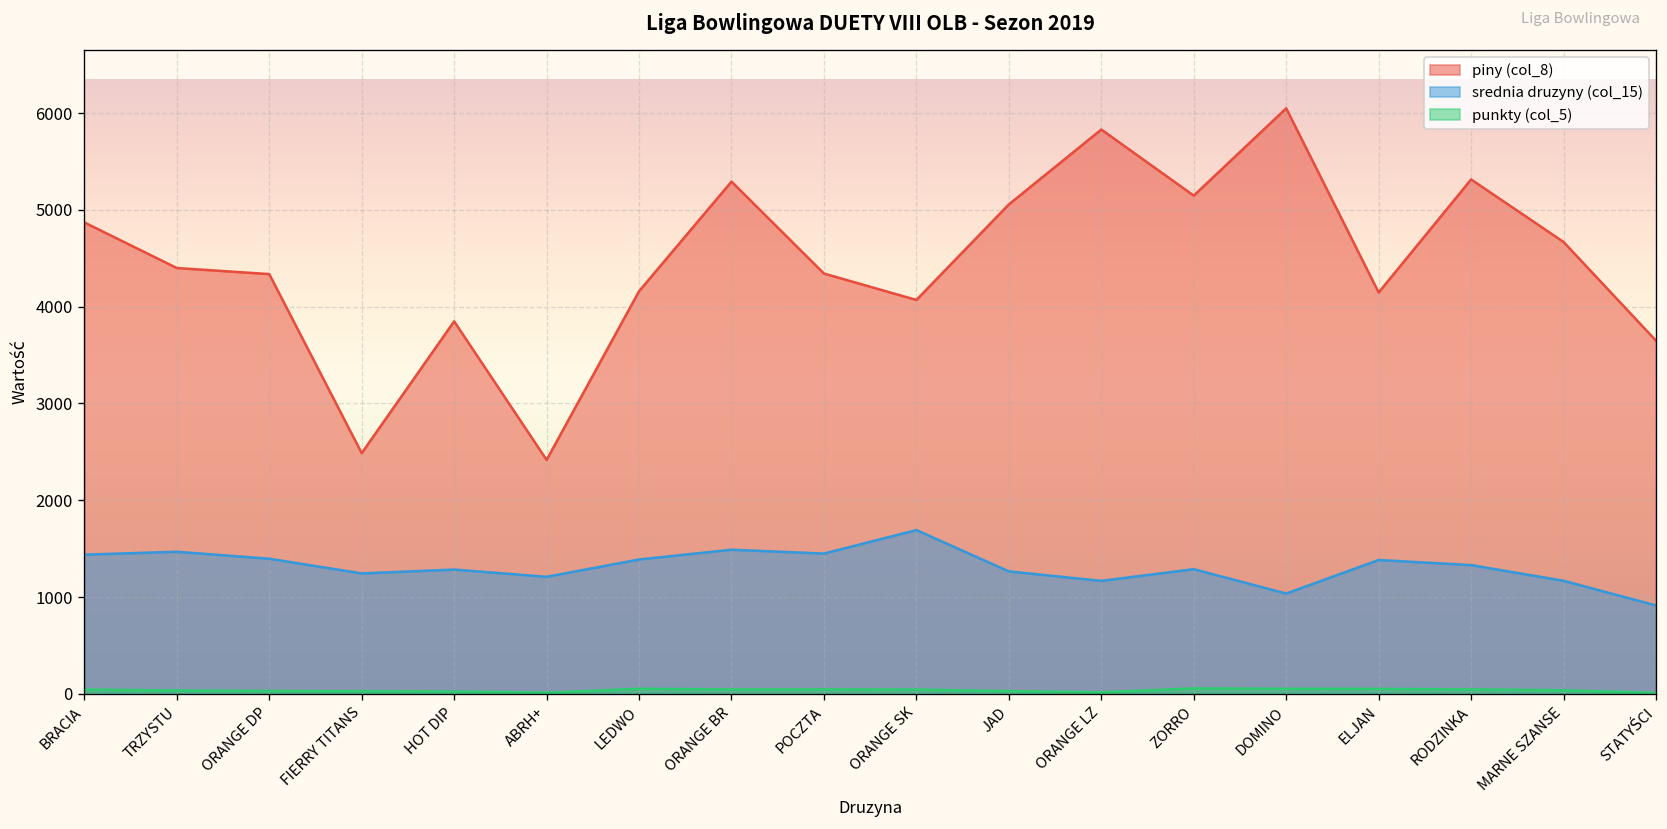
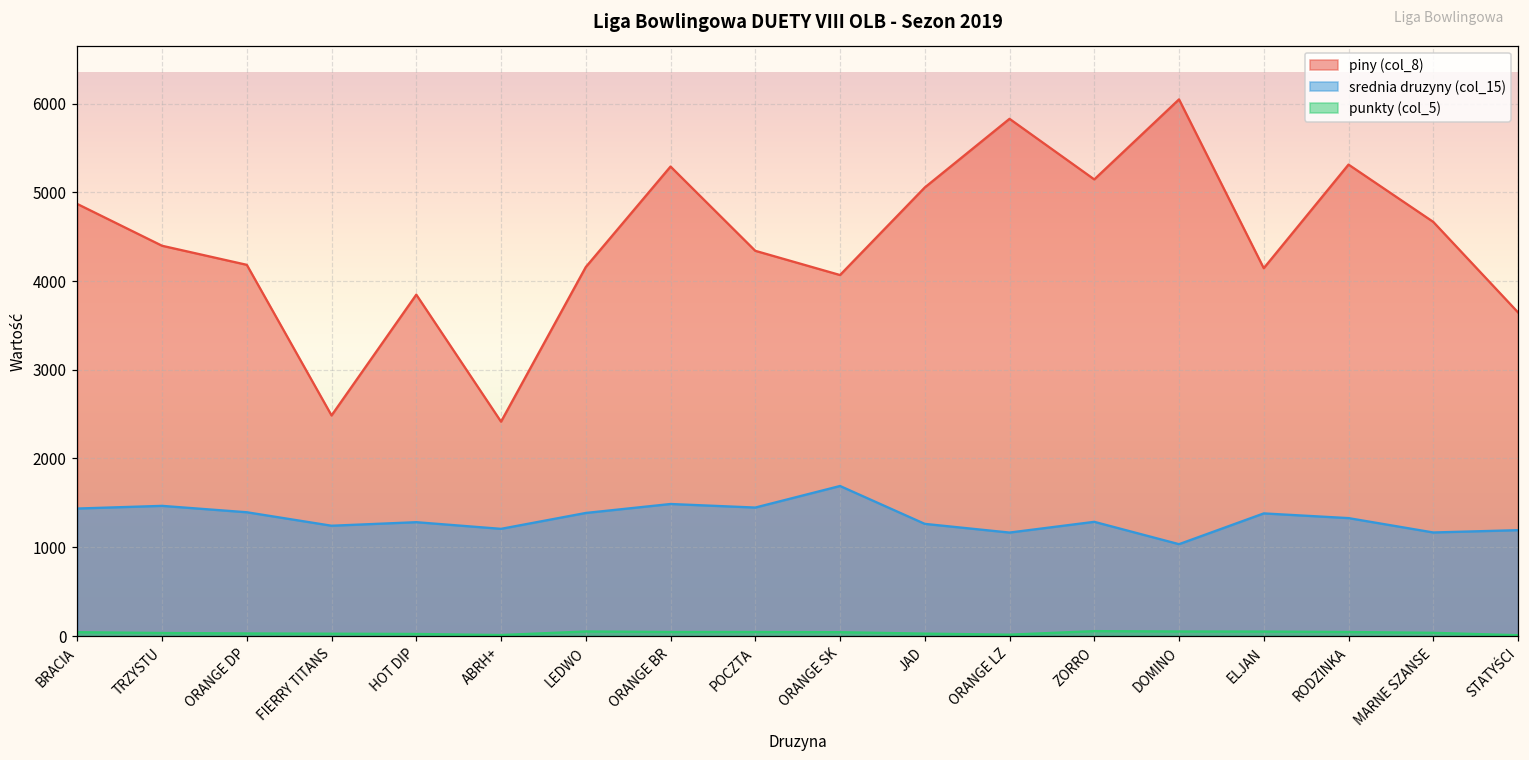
  {
    "piny (col_8)": {
      "BRACIA": 4900,
      "TRZYSTU": 4400,
-     "ORANGE DP": 4300,
+     "ORANGE DP": 4200,
      "FIERRY TITANS": 2500,
      "HOT DIP": 3800,
      "ABRH+": 2400,
      "LEDWO": 4200,
      "ORANGE BR": 5300,
      "POCZTA": 4300,
      "ORANGE SK": 4100,
      "JAD": 5100,
      "ORANGE LZ": 5800,
      "ZORRO": 5100,
      "DOMINO": 6000,
      "ELJAN": 4100,
      "RODZINKA": 5300,
      "MARNE SZANSE": 4700,
      "STATYŚCI": 3600
    },
    "srednia druzyny (col_15)": {
      "BRACIA": 1400,
      "TRZYSTU": 1500,
      "ORANGE DP": 1400,
      "FIERRY TITANS": 1200,
      "HOT DIP": 1300,
      "ABRH+": 1200,
      "LEDWO": 1400,
      "ORANGE BR": 1500,
      "POCZTA": 1400,
      "ORANGE SK": 1700,
      "JAD": 1300,
      "ORANGE LZ": 1200,
      "ZORRO": 1300,
      "DOMINO": 1000,
      "ELJAN": 1400,
      "RODZINKA": 1300,
      "MARNE SZANSE": 1200,
-     "STATYŚCI": 900
+     "STATYŚCI": 1200
    },
    "punkty (col_5)": {
      "BRACIA": 0,
      "TRZYSTU": 0,
      "ORANGE DP": 0,
      "FIERRY TITANS": 0,
      "HOT DIP": 0,
      "ABRH+": 0,
      "LEDWO": 100,
      "ORANGE BR": 0,
      "POCZTA": 0,
      "ORANGE SK": 0,
      "JAD": 0,
      "ORANGE LZ": 0,
      "ZORRO": 100,
      "DOMINO": 100,
      "ELJAN": 0,
      "RODZINKA": 0,
      "MARNE SZANSE": 0,
      "STATYŚCI": 0
    }
  }
